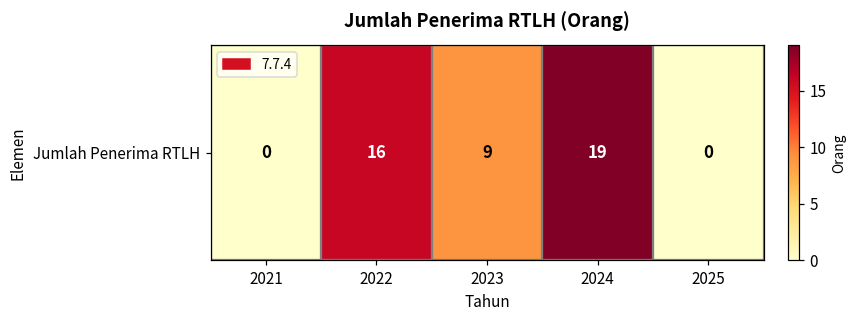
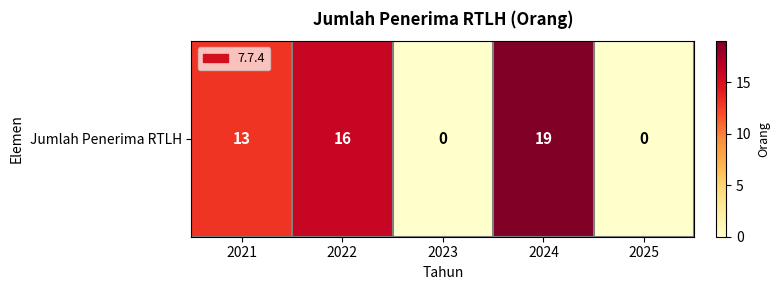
  {
    "Jumlah Penerima RTLH": {
-     "2021": 0,
+     "2021": 13,
      "2022": 16,
-     "2023": 9,
+     "2023": 0,
      "2024": 19,
      "2025": 0
    }
  }
